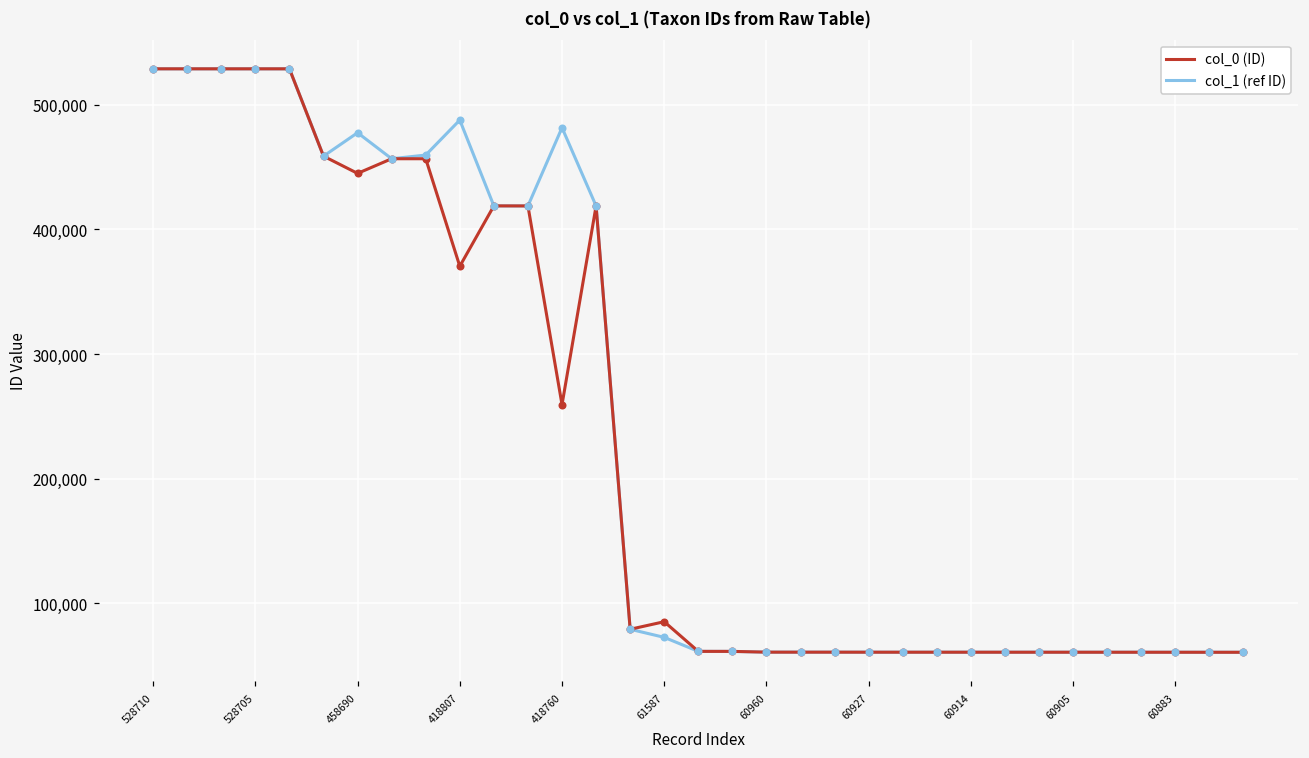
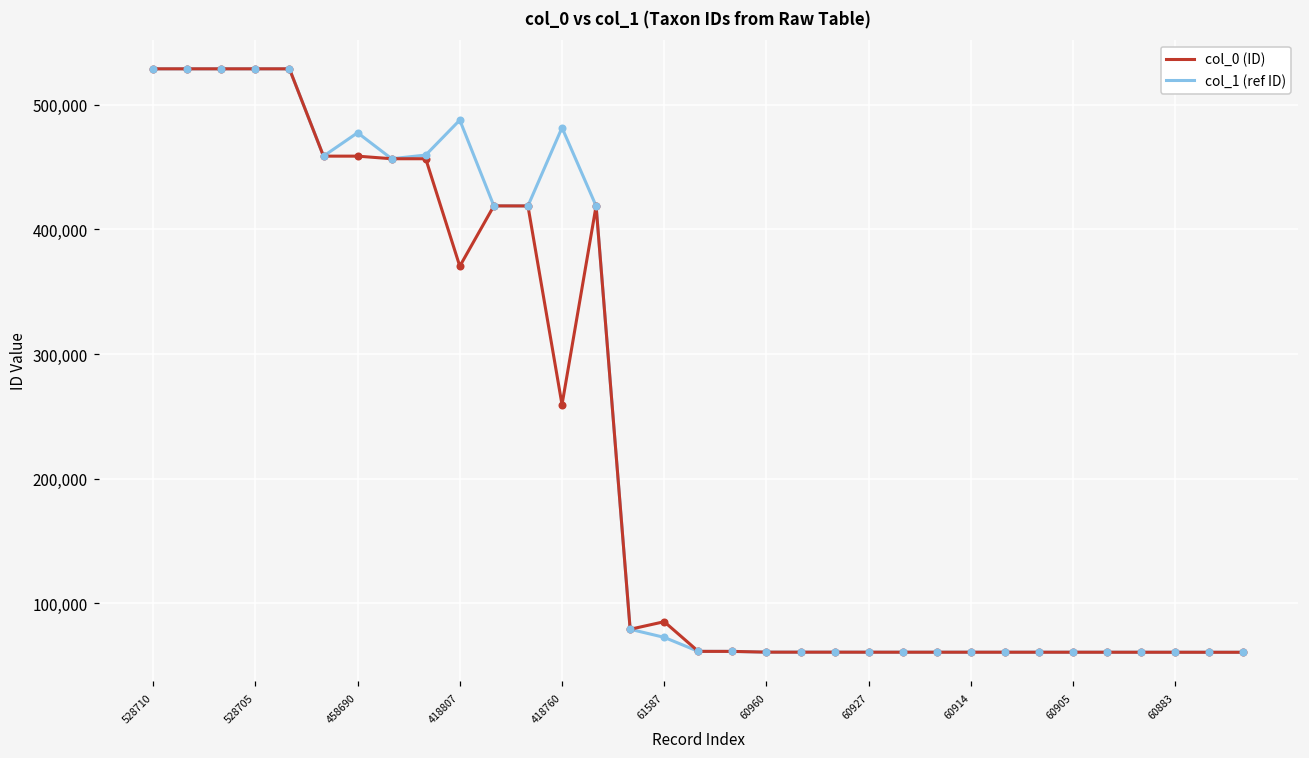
  {
    "col_0 (ID)": {
-     "458690": "445,000",
+     "458690": "459,000",
      "418807": "370,000",
      "418760": "259,000",
      "61587": "85,000"
    },
    "col_1 (ref ID)": {
      "458690": "477,000",
      "418807": "488,000",
      "418760": "482,000",
      "61587": "73,000"
    }
  }
